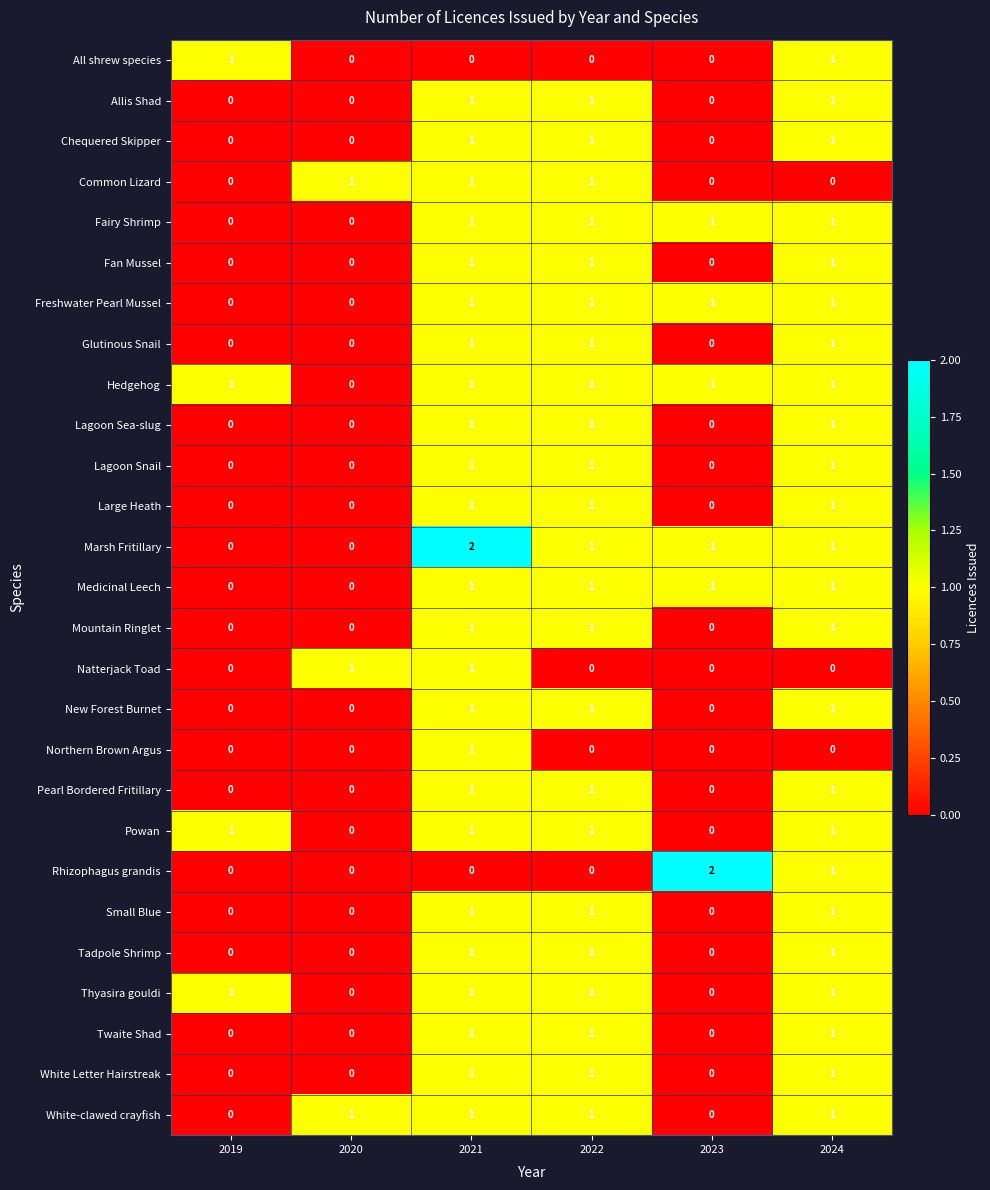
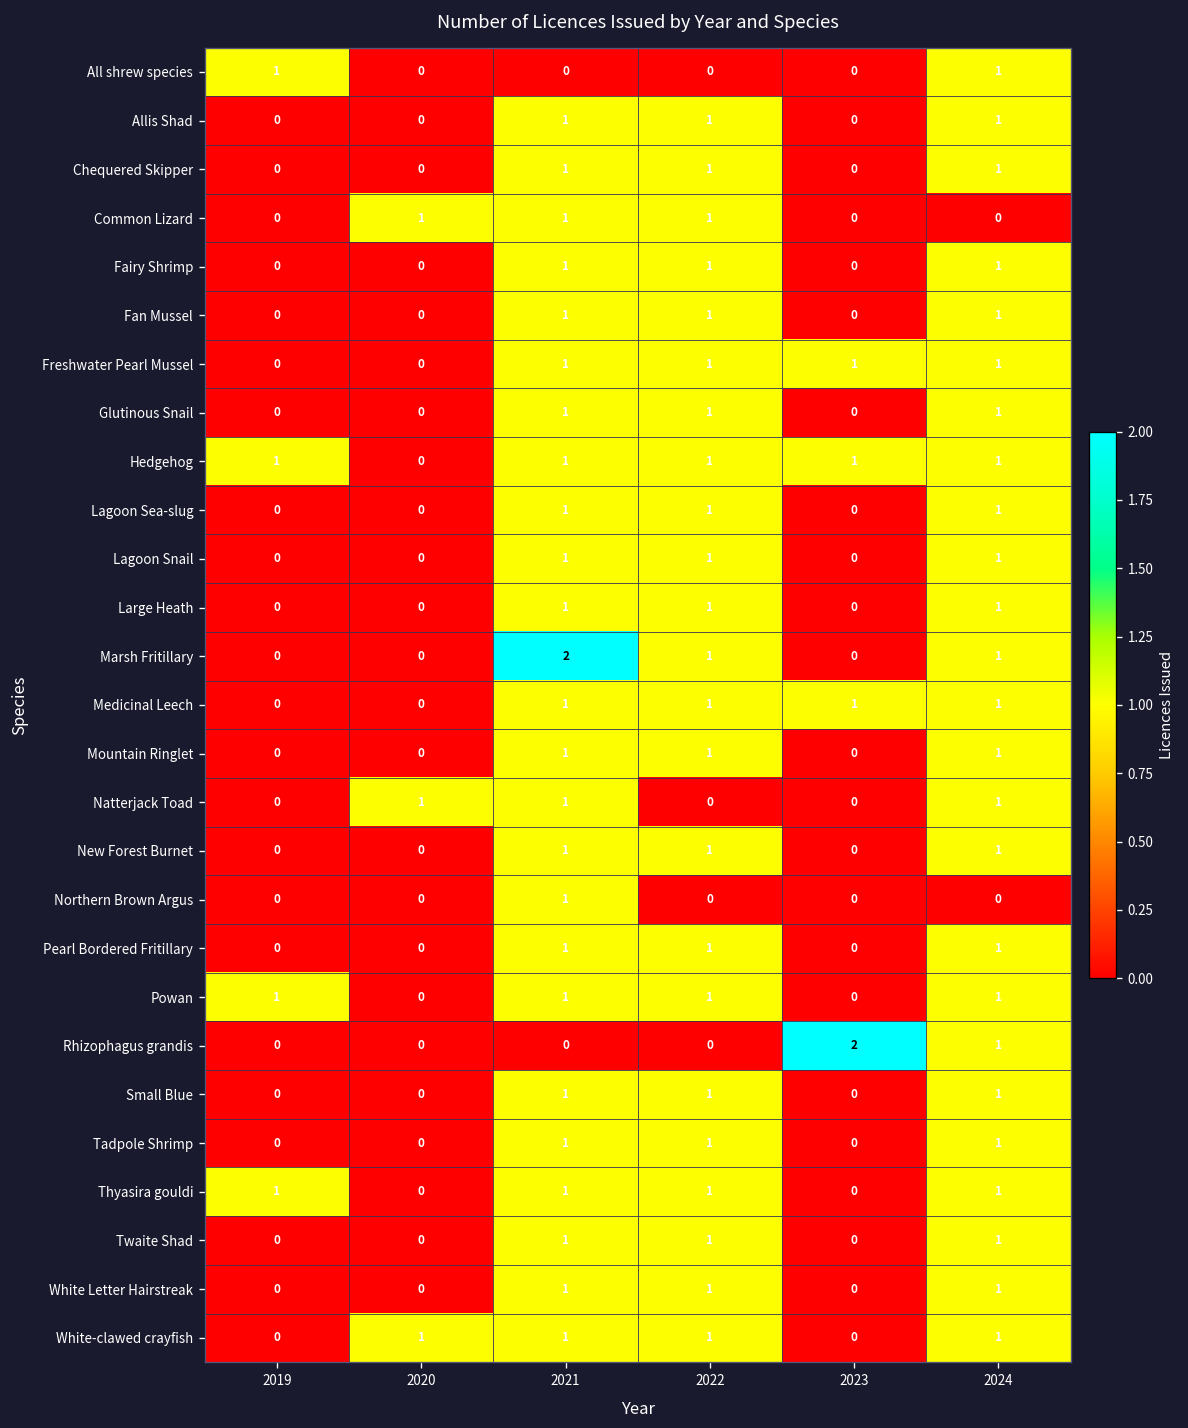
  {
    "All shrew species": {
      "2019": 1,
      "2020": 0,
      "2021": 0,
      "2022": 0,
      "2023": 0,
      "2024": 1
    },
    "Allis Shad": {
      "2019": 0,
      "2020": 0,
      "2021": 1,
      "2022": 1,
      "2023": 0,
      "2024": 1
    },
    "Chequered Skipper": {
      "2019": 0,
      "2020": 0,
      "2021": 1,
      "2022": 1,
      "2023": 0,
      "2024": 1
    },
    "Common Lizard": {
      "2019": 0,
      "2020": 1,
      "2021": 1,
      "2022": 1,
      "2023": 0,
      "2024": 0
    },
    "Fairy Shrimp": {
      "2019": 0,
      "2020": 0,
      "2021": 1,
      "2022": 1,
-     "2023": 1,
+     "2023": 0,
      "2024": 1
    },
    "Fan Mussel": {
      "2019": 0,
      "2020": 0,
      "2021": 1,
      "2022": 1,
      "2023": 0,
      "2024": 1
    },
    "Freshwater Pearl Mussel": {
      "2019": 0,
      "2020": 0,
      "2021": 1,
      "2022": 1,
      "2023": 1,
      "2024": 1
    },
    "Glutinous Snail": {
      "2019": 0,
      "2020": 0,
      "2021": 1,
      "2022": 1,
      "2023": 0,
      "2024": 1
    },
    "Hedgehog": {
      "2019": 1,
      "2020": 0,
      "2021": 1,
      "2022": 1,
      "2023": 1,
      "2024": 1
    },
    "Lagoon Sea-slug": {
      "2019": 0,
      "2020": 0,
      "2021": 1,
      "2022": 1,
      "2023": 0,
      "2024": 1
    },
    "Lagoon Snail": {
      "2019": 0,
      "2020": 0,
      "2021": 1,
      "2022": 1,
      "2023": 0,
      "2024": 1
    },
    "Large Heath": {
      "2019": 0,
      "2020": 0,
      "2021": 1,
      "2022": 1,
      "2023": 0,
      "2024": 1
    },
    "Marsh Fritillary": {
      "2019": 0,
      "2020": 0,
      "2021": 2,
      "2022": 1,
-     "2023": 1,
+     "2023": 0,
      "2024": 1
    },
    "Medicinal Leech": {
      "2019": 0,
      "2020": 0,
      "2021": 1,
      "2022": 1,
      "2023": 1,
      "2024": 1
    },
    "Mountain Ringlet": {
      "2019": 0,
      "2020": 0,
      "2021": 1,
      "2022": 1,
      "2023": 0,
      "2024": 1
    },
    "Natterjack Toad": {
      "2019": 0,
      "2020": 1,
      "2021": 1,
      "2022": 0,
      "2023": 0,
-     "2024": 0
+     "2024": 1
    },
    "New Forest Burnet": {
      "2019": 0,
      "2020": 0,
      "2021": 1,
      "2022": 1,
      "2023": 0,
      "2024": 1
    },
    "Northern Brown Argus": {
      "2019": 0,
      "2020": 0,
      "2021": 1,
      "2022": 0,
      "2023": 0,
      "2024": 0
    },
    "Pearl Bordered Fritillary": {
      "2019": 0,
      "2020": 0,
      "2021": 1,
      "2022": 1,
      "2023": 0,
      "2024": 1
    },
    "Powan": {
      "2019": 1,
      "2020": 0,
      "2021": 1,
      "2022": 1,
      "2023": 0,
      "2024": 1
    },
    "Rhizophagus grandis": {
      "2019": 0,
      "2020": 0,
      "2021": 0,
      "2022": 0,
      "2023": 2,
      "2024": 1
    },
    "Small Blue": {
      "2019": 0,
      "2020": 0,
      "2021": 1,
      "2022": 1,
      "2023": 0,
      "2024": 1
    },
    "Tadpole Shrimp": {
      "2019": 0,
      "2020": 0,
      "2021": 1,
      "2022": 1,
      "2023": 0,
      "2024": 1
    },
    "Thyasira gouldi": {
      "2019": 1,
      "2020": 0,
      "2021": 1,
      "2022": 1,
      "2023": 0,
      "2024": 1
    },
    "Twaite Shad": {
      "2019": 0,
      "2020": 0,
      "2021": 1,
      "2022": 1,
      "2023": 0,
      "2024": 1
    },
    "White Letter Hairstreak": {
      "2019": 0,
      "2020": 0,
      "2021": 1,
      "2022": 1,
      "2023": 0,
      "2024": 1
    },
    "White-clawed crayfish": {
      "2019": 0,
      "2020": 1,
      "2021": 1,
      "2022": 1,
      "2023": 0,
      "2024": 1
    }
  }
